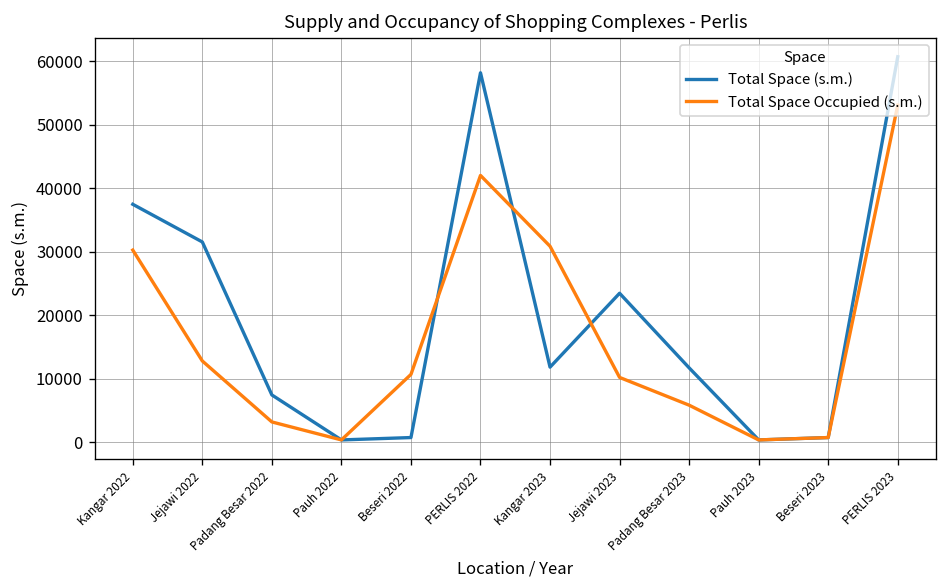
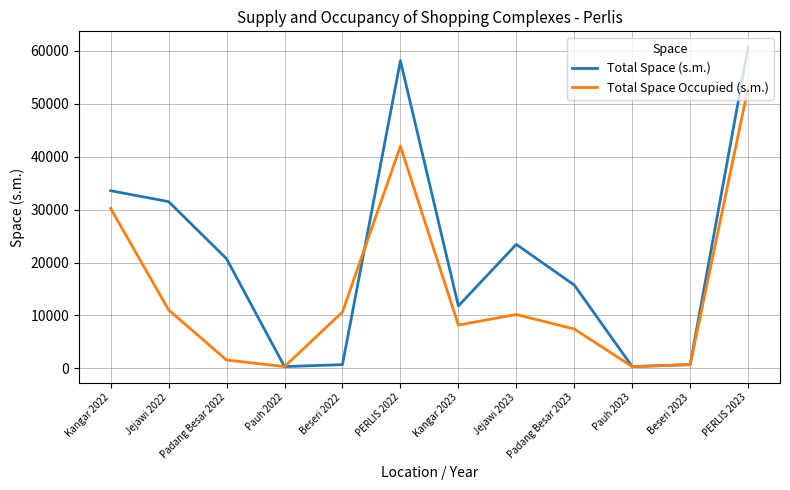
  {
    "Total Space (s.m.)": {
-     "Kangar 2022": 37000,
+     "Kangar 2022": 34000,
      "Jejawi 2022": 32000,
-     "Padang Besar 2022": 7000,
+     "Padang Besar 2022": 21000,
      "Beseri 2022": 1000,
      "PERLIS 2022": 58000,
      "Kangar 2023": 12000,
      "Jejawi 2023": 23000,
-     "Padang Besar 2023": 12000
+     "Padang Besar 2023": 16000
    },
    "Total Space Occupied (s.m.)": {
      "Kangar 2022": 30000,
-     "Jejawi 2022": 13000,
-     "Padang Besar 2022": 3000,
+     "Jejawi 2022": 11000,
+     "Padang Besar 2022": 2000,
      "Beseri 2022": 11000,
      "PERLIS 2022": 42000,
-     "Kangar 2023": 31000,
+     "Kangar 2023": 8000,
      "Jejawi 2023": 10000,
-     "Padang Besar 2023": 6000
+     "Padang Besar 2023": 7000
    }
  }
